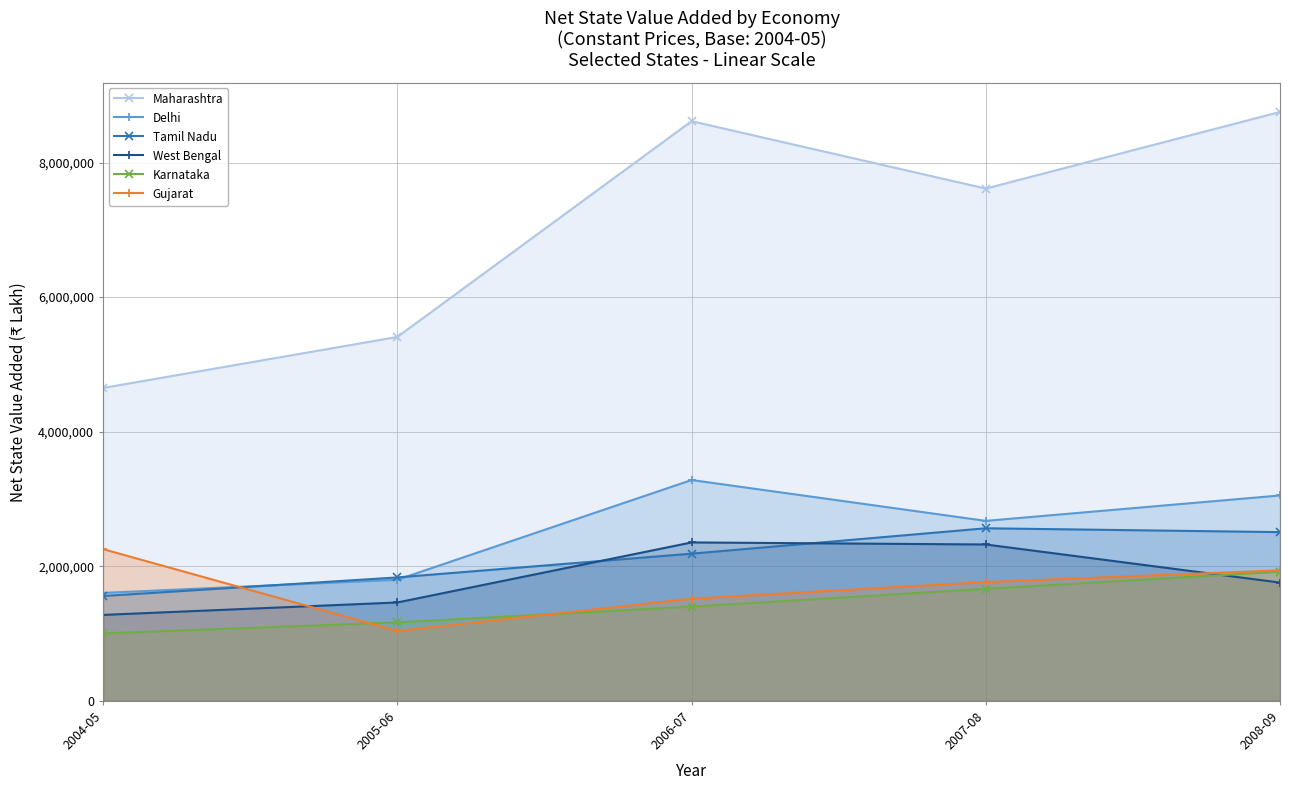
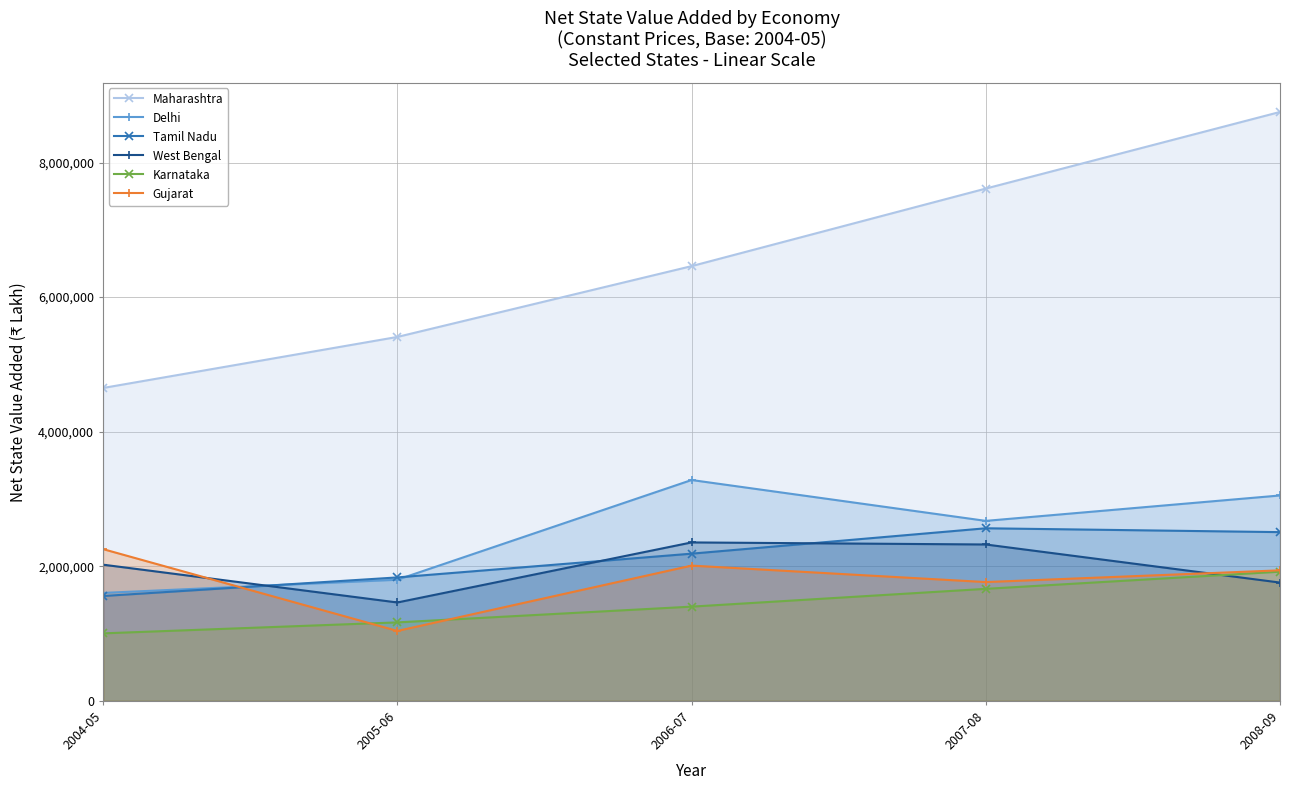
  {
    "Maharashtra": {
      "2004-05": "4,600,000",
      "2005-06": "5,400,000",
-     "2006-07": "8,600,000",
+     "2006-07": "6,500,000",
      "2007-08": "7,600,000",
      "2008-09": "8,800,000"
    },
    "Delhi": {
      "2004-05": "1,600,000",
      "2006-07": "3,300,000",
      "2007-08": "2,700,000",
      "2008-09": "3,100,000"
    },
    "Tamil Nadu": {
      "2004-05": "1,600,000",
      "2006-07": "2,200,000",
      "2007-08": "2,600,000",
      "2008-09": "2,500,000"
    },
    "West Bengal": {
-     "2004-05": "1,300,000",
+     "2004-05": "2,000,000",
      "2005-06": "1,500,000",
      "2006-07": "2,400,000",
      "2007-08": "2,300,000",
      "2008-09": "1,800,000"
    },
    "Karnataka": {
      "2004-05": "1,000,000",
      "2005-06": "1,200,000",
      "2006-07": "1,400,000",
      "2007-08": "1,700,000"
    },
    "Gujarat": {
      "2004-05": "2,300,000",
      "2005-06": "1,000,000",
-     "2006-07": "1,500,000",
+     "2006-07": "2,000,000",
      "2007-08": "1,800,000"
    }
  }
